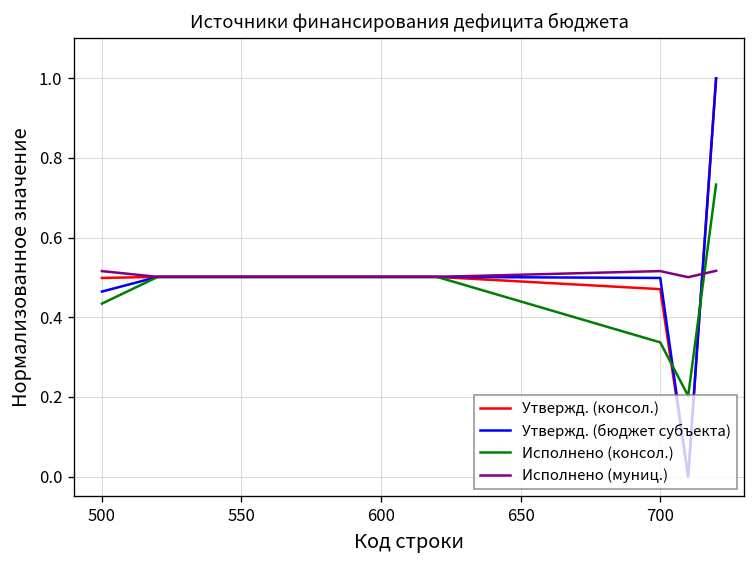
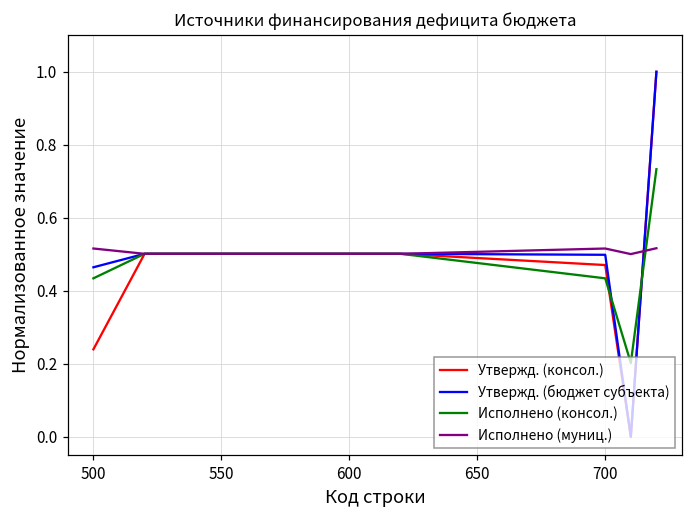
  {
    "Утвержд. (консол.)": {
-     "500": 0.50,
+     "500": 0.24,
      "700": 0.47
    },
    "Утвержд. (бюджет субъекта)": {
      "500": 0.46,
      "700": 0.50
    },
    "Исполнено (консол.)": {
      "500": 0.43,
-     "700": 0.34
+     "700": 0.43
    },
    "Исполнено (муниц.)": {
      "500": 0.52,
      "700": 0.52
    }
  }
